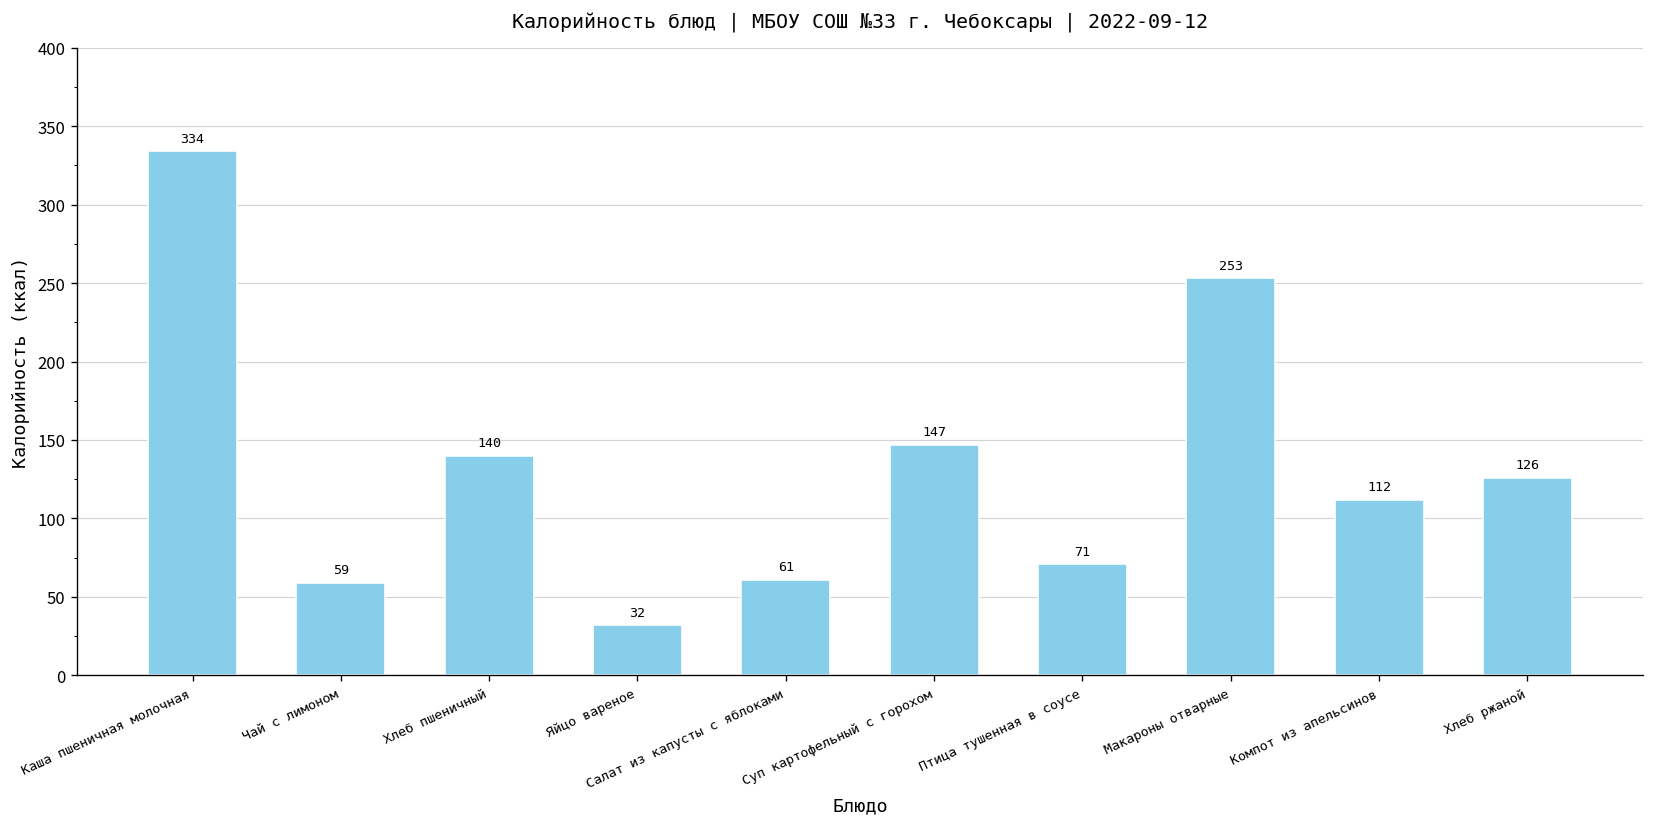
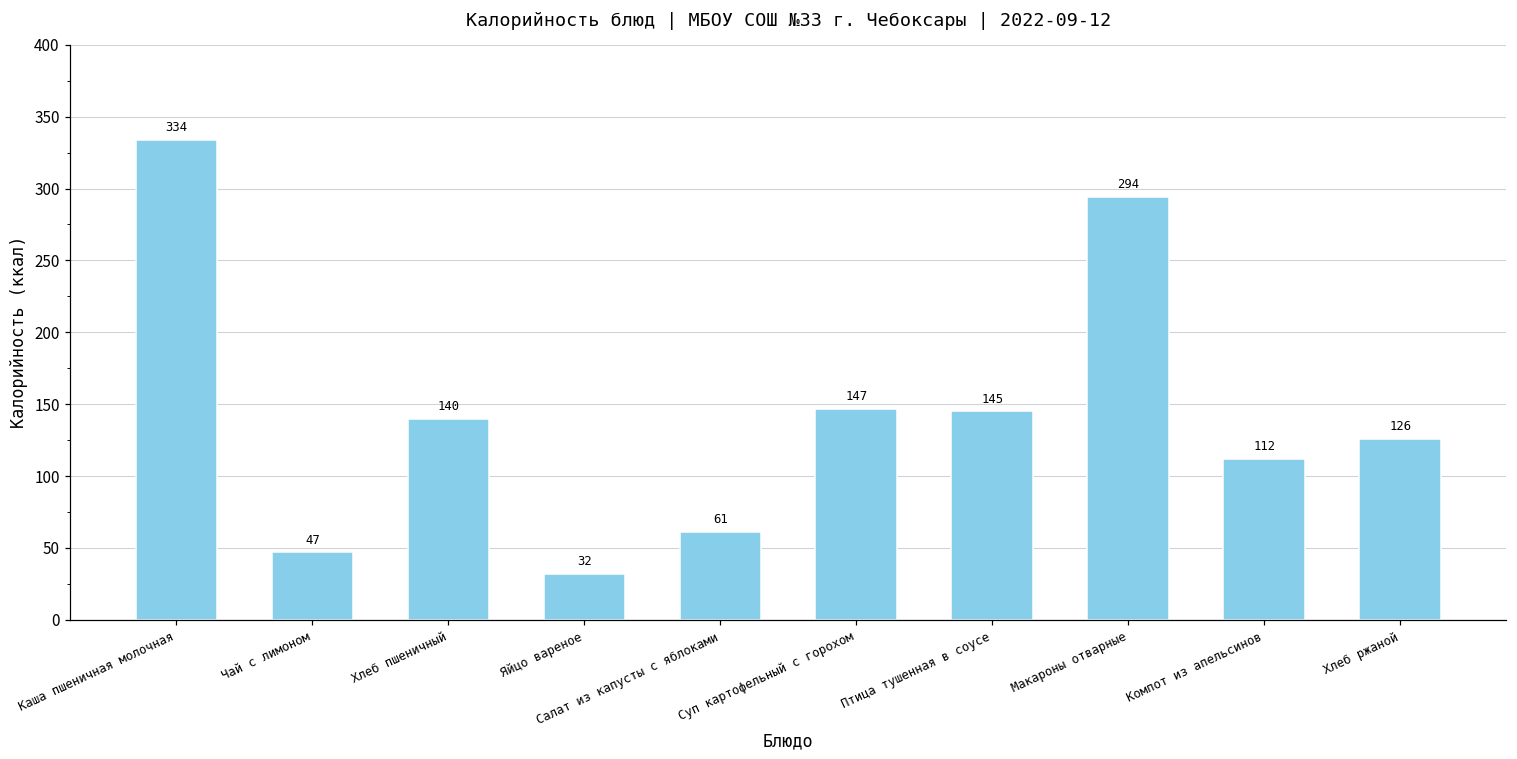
  {
    "Каша пшеничная молочная": 334,
-   "Чай с лимоном": 59,
+   "Чай с лимоном": 47,
    "Хлеб пшеничный": 140,
    "Яйцо вареное": 32,
    "Салат из капусты с яблоками": 61,
    "Суп картофельный с горохом": 147,
-   "Птица тушенная в соусе": 71,
-   "Макароны отварные": 253,
+   "Птица тушенная в соусе": 145,
+   "Макароны отварные": 294,
    "Компот из апельсинов": 112,
    "Хлеб ржаной": 126
  }
